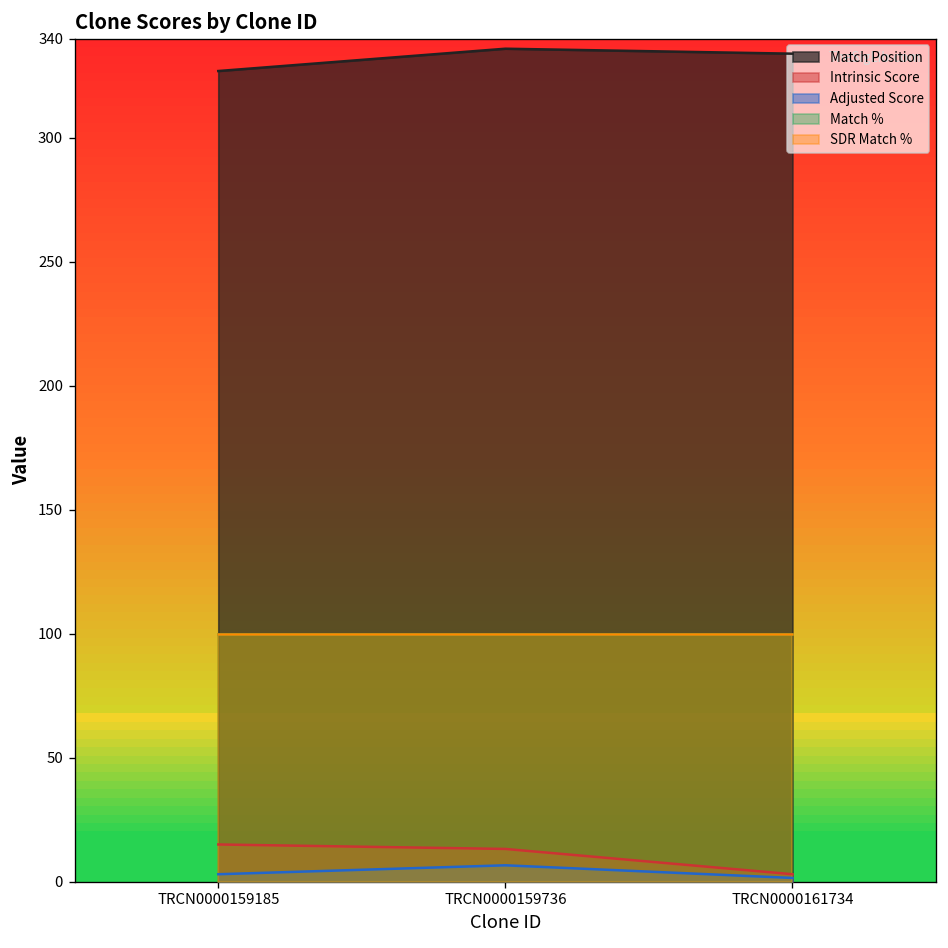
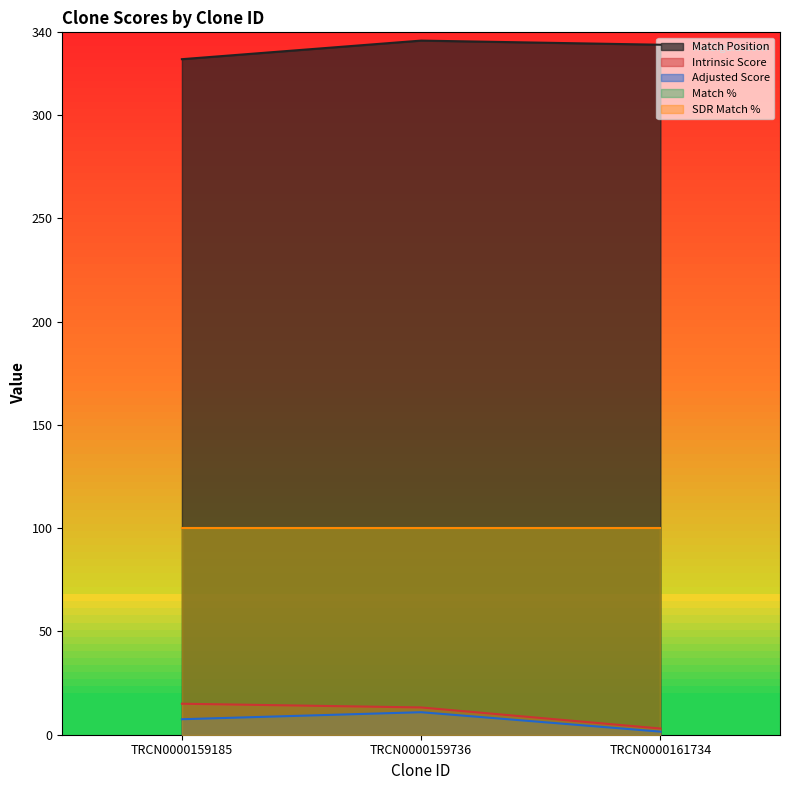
  {
    "Match Position": {
      "TRCN0000159185": 327,
      "TRCN0000159736": 336
    },
    "Adjusted Score": {
-     "TRCN0000159185": 3,
-     "TRCN0000159736": 7,
+     "TRCN0000159185": 8,
+     "TRCN0000159736": 11,
      "TRCN0000161734": 2
    }
  }
